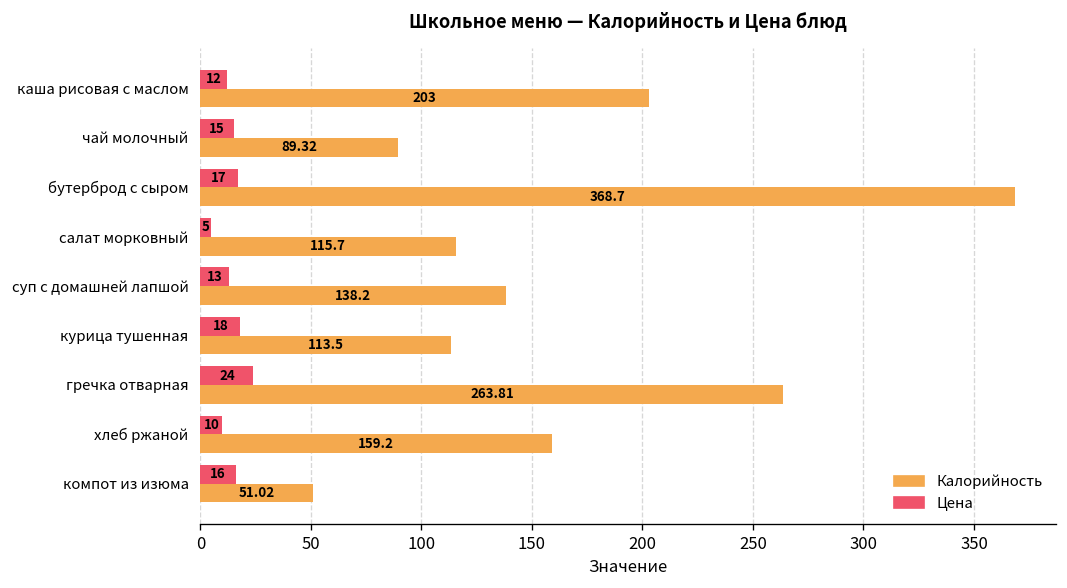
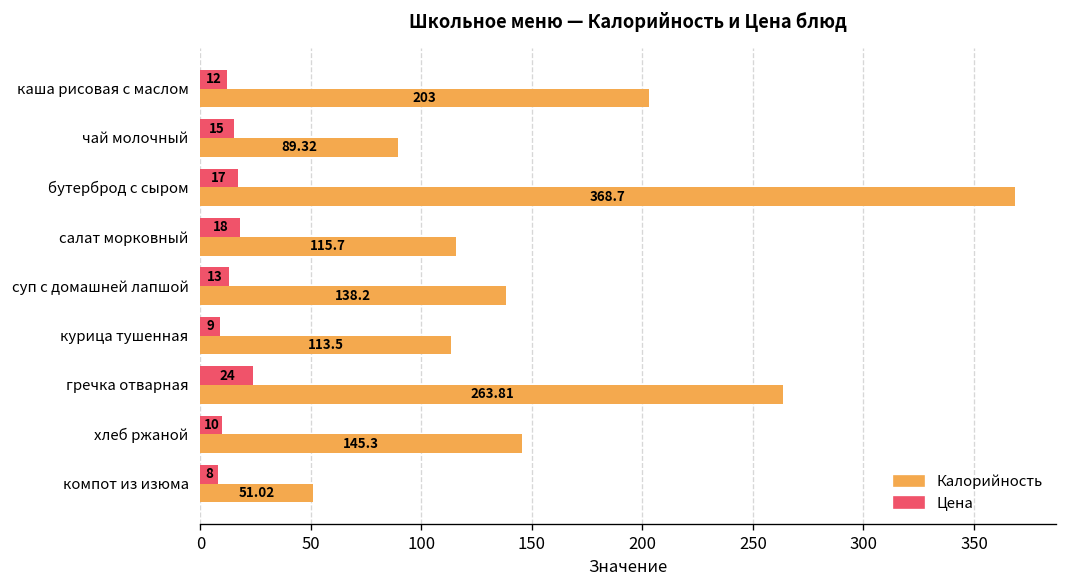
  {
    "Калорийность": {
      "каша рисовая с маслом": 203,
      "чай молочный": 89.32,
      "бутерброд с сыром": 368.7,
      "салат морковный": 115.7,
      "суп с домашней лапшой": 138.2,
      "курица тушенная": 113.5,
      "гречка отварная": 263.81,
-     "хлеб ржаной": 159.2,
+     "хлеб ржаной": 145.3,
      "компот из изюма": 51.02
    },
    "Цена": {
      "каша рисовая с маслом": 12,
      "чай молочный": 15,
      "бутерброд с сыром": 17,
-     "салат морковный": 5,
+     "салат морковный": 18,
      "суп с домашней лапшой": 13,
-     "курица тушенная": 18,
+     "курица тушенная": 9,
      "гречка отварная": 24,
      "хлеб ржаной": 10,
-     "компот из изюма": 16
+     "компот из изюма": 8
    }
  }
